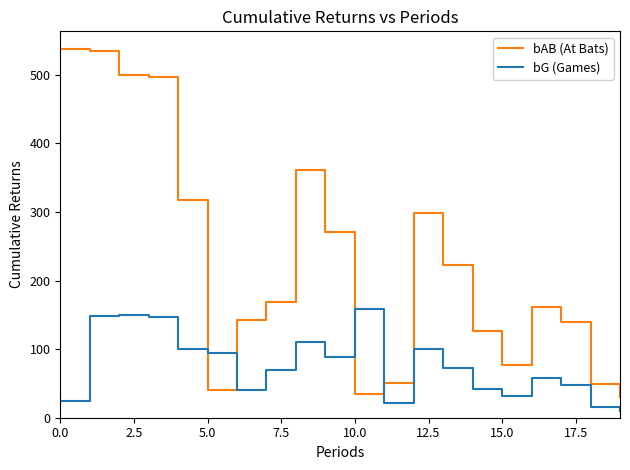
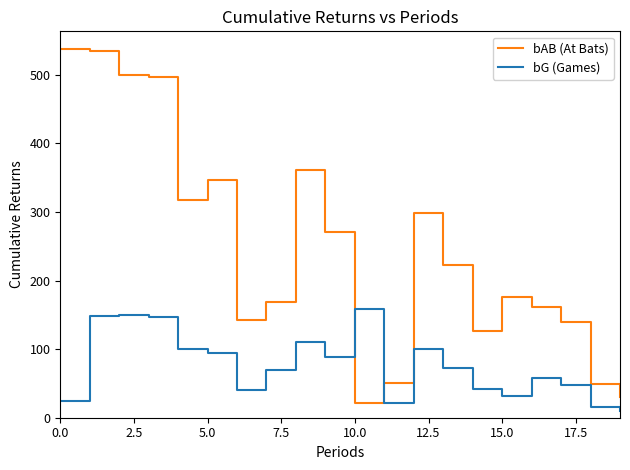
  {
    "bAB (At Bats)": {
      "0.0": 540,
-     "5.0": 40,
-     "10.0": 30,
-     "15.0": 80
+     "5.0": 350,
+     "10.0": 20,
+     "15.0": 180
    },
    "bG (Games)": {
      "0.0": 20,
      "5.0": 90,
      "10.0": 160,
      "15.0": 30
    }
  }
